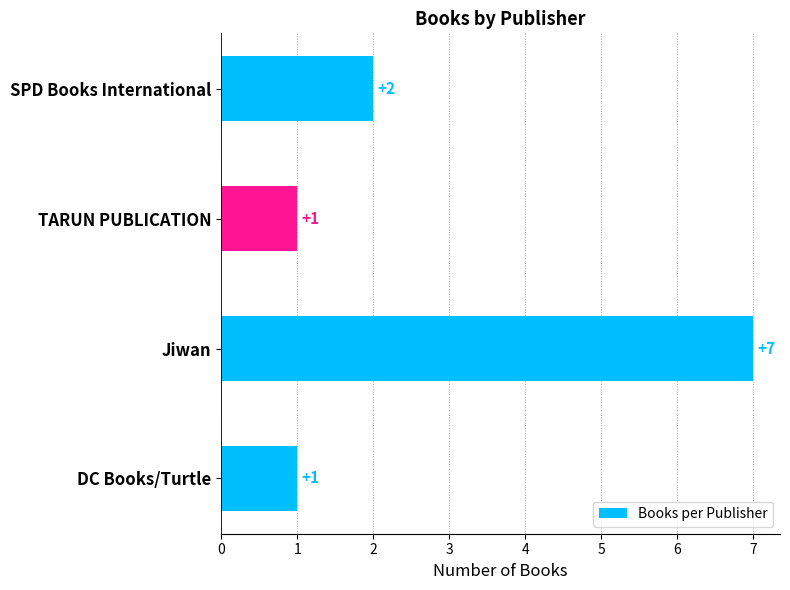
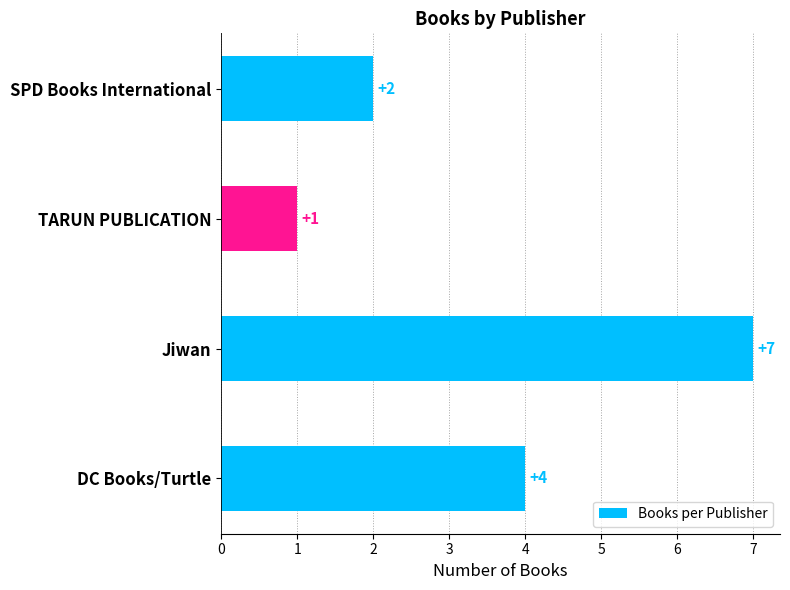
  {
    "SPD Books International": "+2",
    "TARUN PUBLICATION": "+1",
    "Jiwan": "+7",
-   "DC Books/Turtle": "+1"
+   "DC Books/Turtle": "+4"
  }
